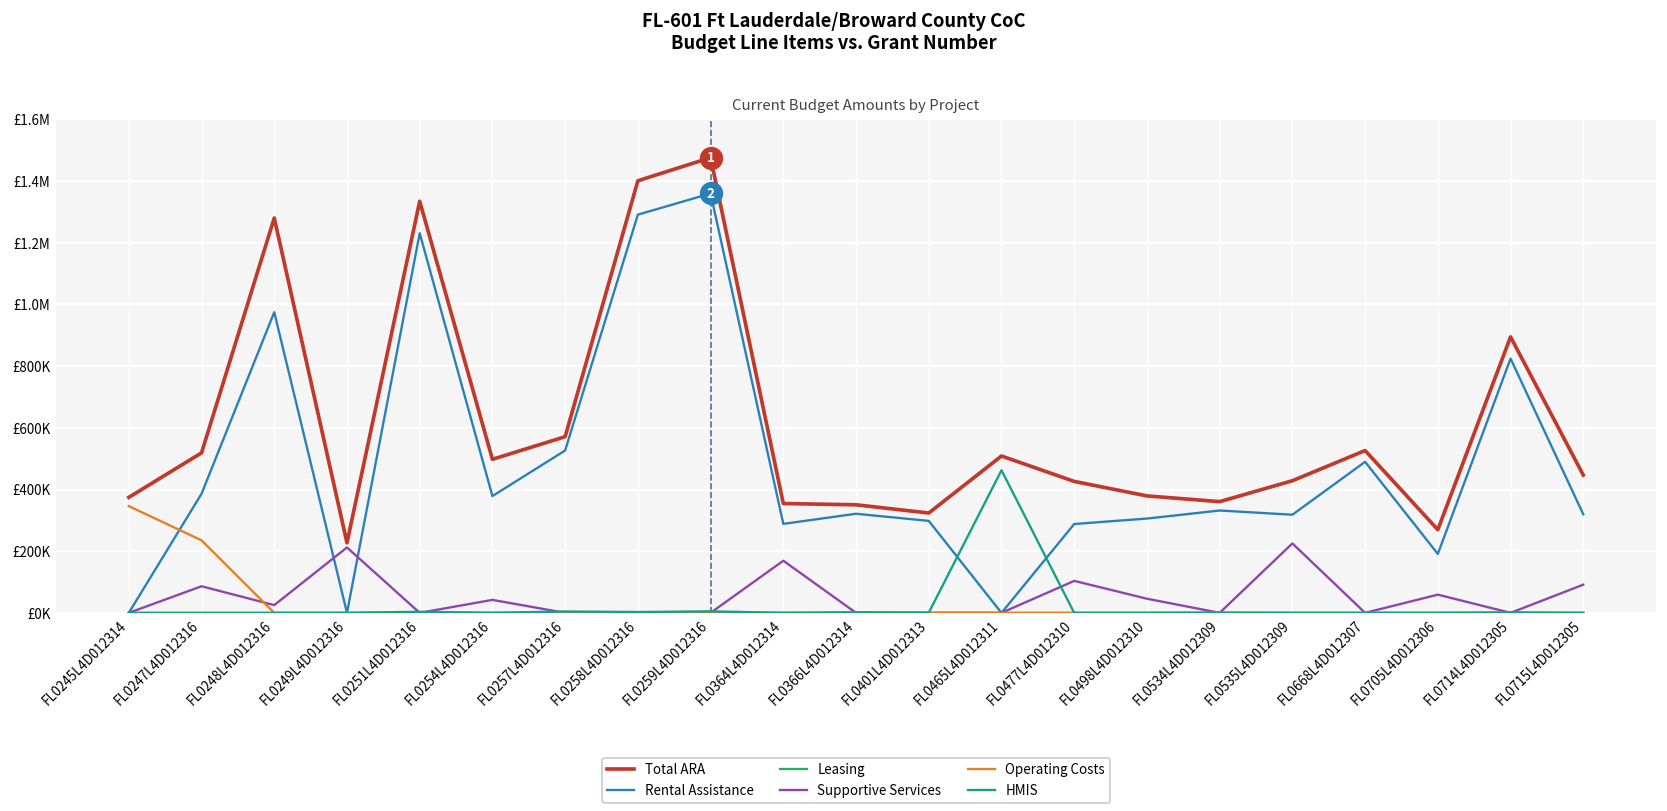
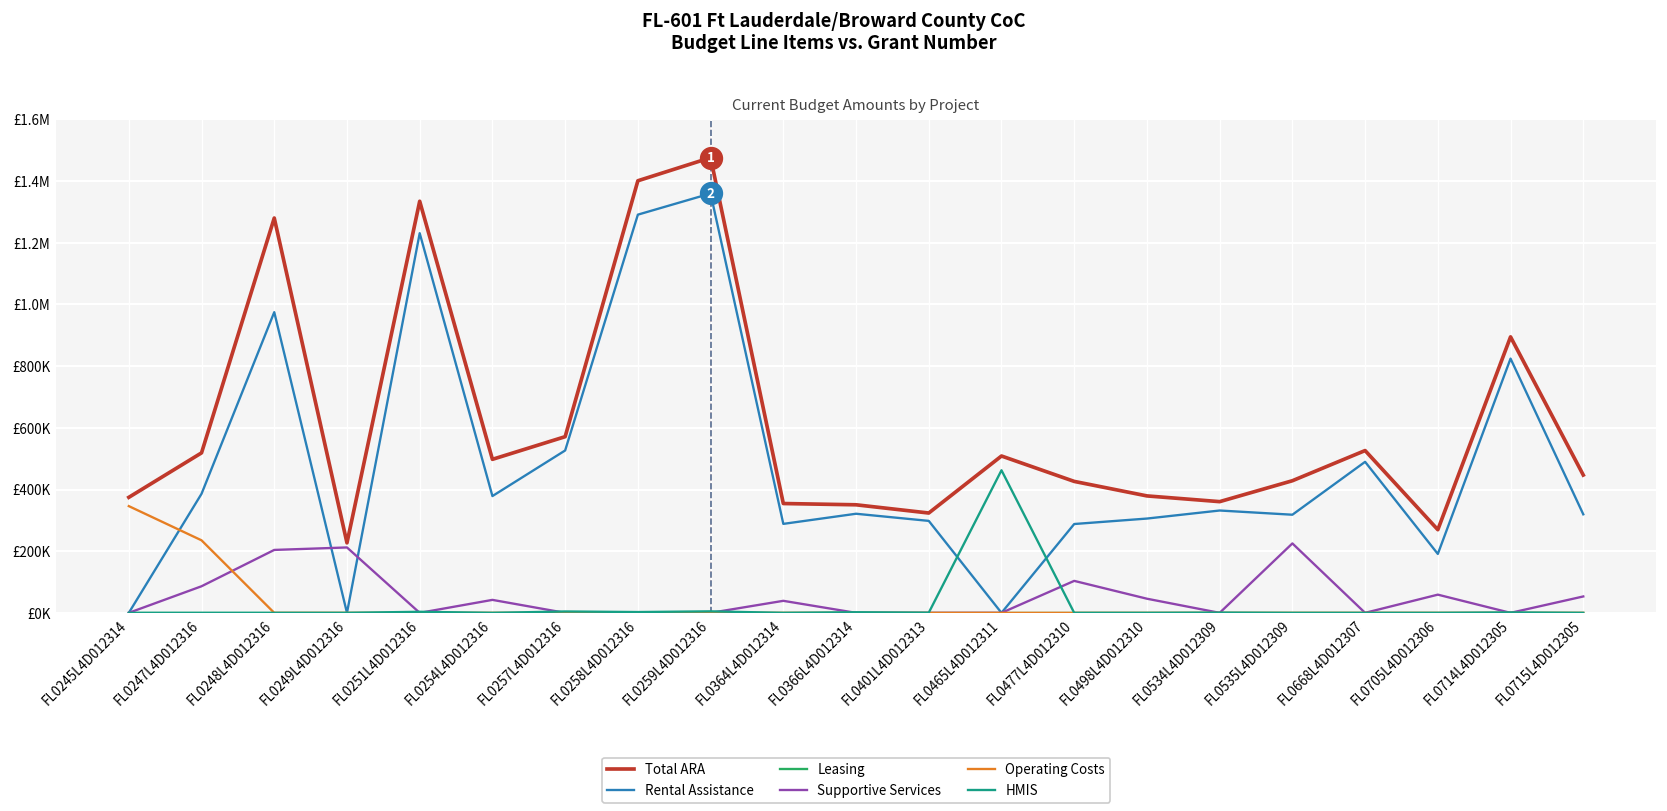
  {
    "Supportive Services": {
      "FL0247L4D012316": "£90000",
-     "FL0248L4D012316": "£30000",
+     "FL0248L4D012316": "£200000",
      "FL0249L4D012316": "£210000",
      "FL0254L4D012316": "£40000",
-     "FL0364L4D012314": "£170000",
+     "FL0364L4D012314": "£40000",
      "FL0477L4D012310": "£100000",
      "FL0498L4D012310": "£50000",
      "FL0535L4D012309": "£230000",
      "FL0705L4D012306": "£60000",
-     "FL0715L4D012305": "£90000"
+     "FL0715L4D012305": "£50000"
    },
    "Operating Costs": {
      "FL0245L4D012314": "£350000",
      "FL0247L4D012316": "£240000"
    }
  }
